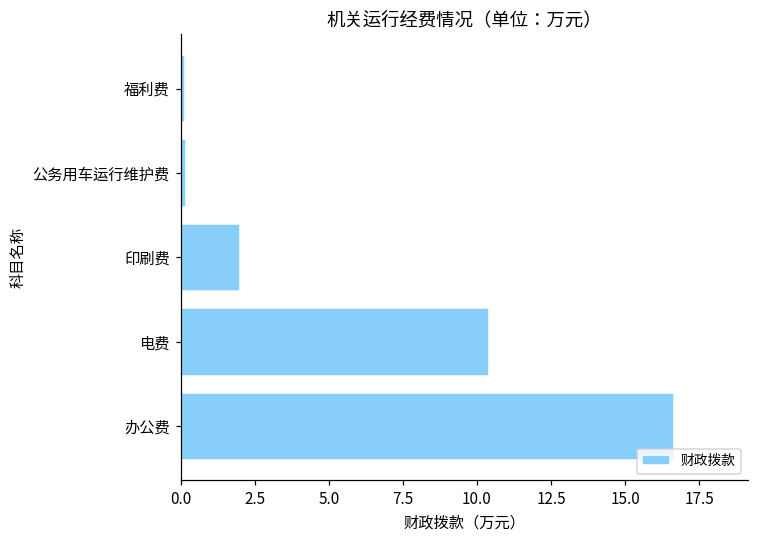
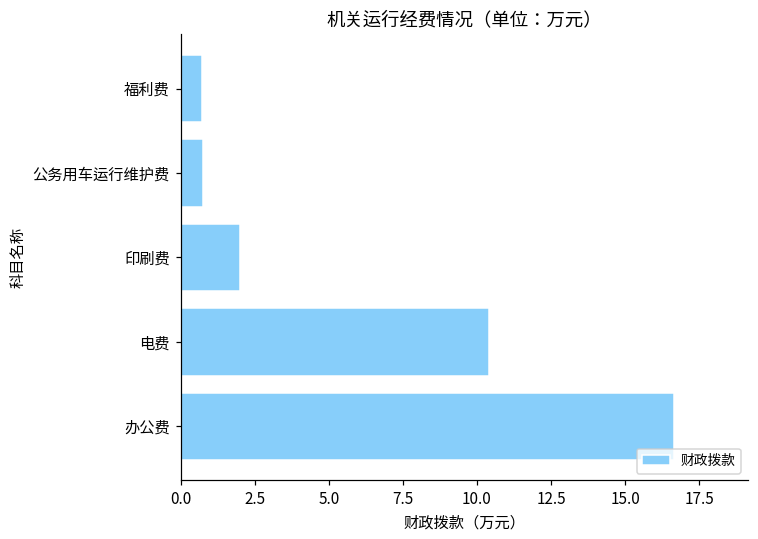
  {
-   "福利费": 0.2,
-   "公务用车运行维护费": 0.2,
+   "福利费": 0.7,
+   "公务用车运行维护费": 0.8,
    "印刷费": 2.0,
    "电费": 10.4,
    "办公费": 16.7
  }
